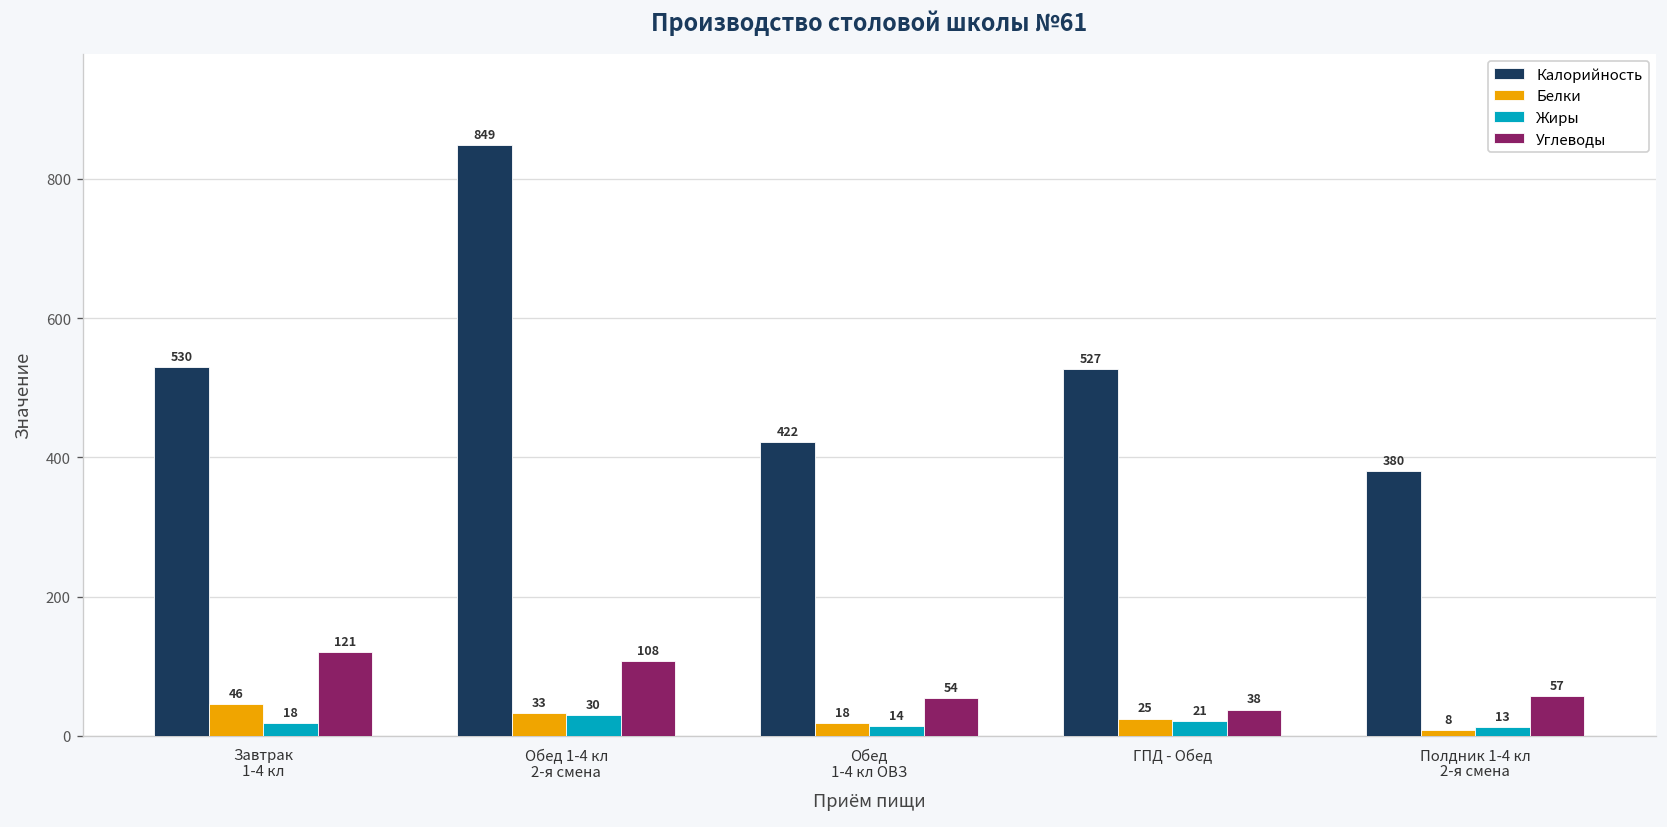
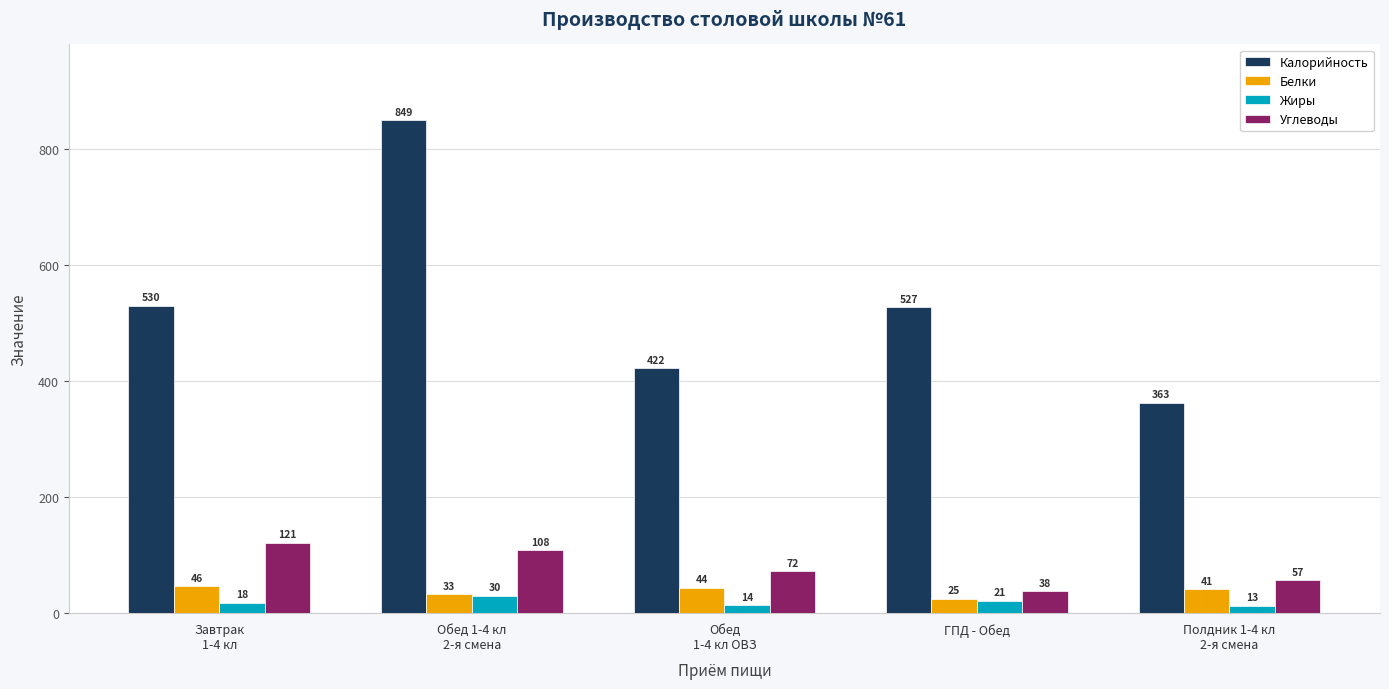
  {
    "Калорийность": {
      "Завтрак 1-4 кл": 530,
      "Обед 1-4 кл 2-я смена": 849,
      "Обед 1-4 кл ОВЗ": 422,
      "ГПД - Обед": 527,
-     "Полдник 1-4 кл 2-я смена": 380
+     "Полдник 1-4 кл 2-я смена": 363
    },
    "Белки": {
      "Завтрак 1-4 кл": 46,
      "Обед 1-4 кл 2-я смена": 33,
-     "Обед 1-4 кл ОВЗ": 18,
+     "Обед 1-4 кл ОВЗ": 44,
      "ГПД - Обед": 25,
-     "Полдник 1-4 кл 2-я смена": 8
+     "Полдник 1-4 кл 2-я смена": 41
    },
    "Жиры": {
      "Завтрак 1-4 кл": 18,
      "Обед 1-4 кл 2-я смена": 30,
      "Обед 1-4 кл ОВЗ": 14,
      "ГПД - Обед": 21,
      "Полдник 1-4 кл 2-я смена": 13
    },
    "Углеводы": {
      "Завтрак 1-4 кл": 121,
      "Обед 1-4 кл 2-я смена": 108,
-     "Обед 1-4 кл ОВЗ": 54,
+     "Обед 1-4 кл ОВЗ": 72,
      "ГПД - Обед": 38,
      "Полдник 1-4 кл 2-я смена": 57
    }
  }
